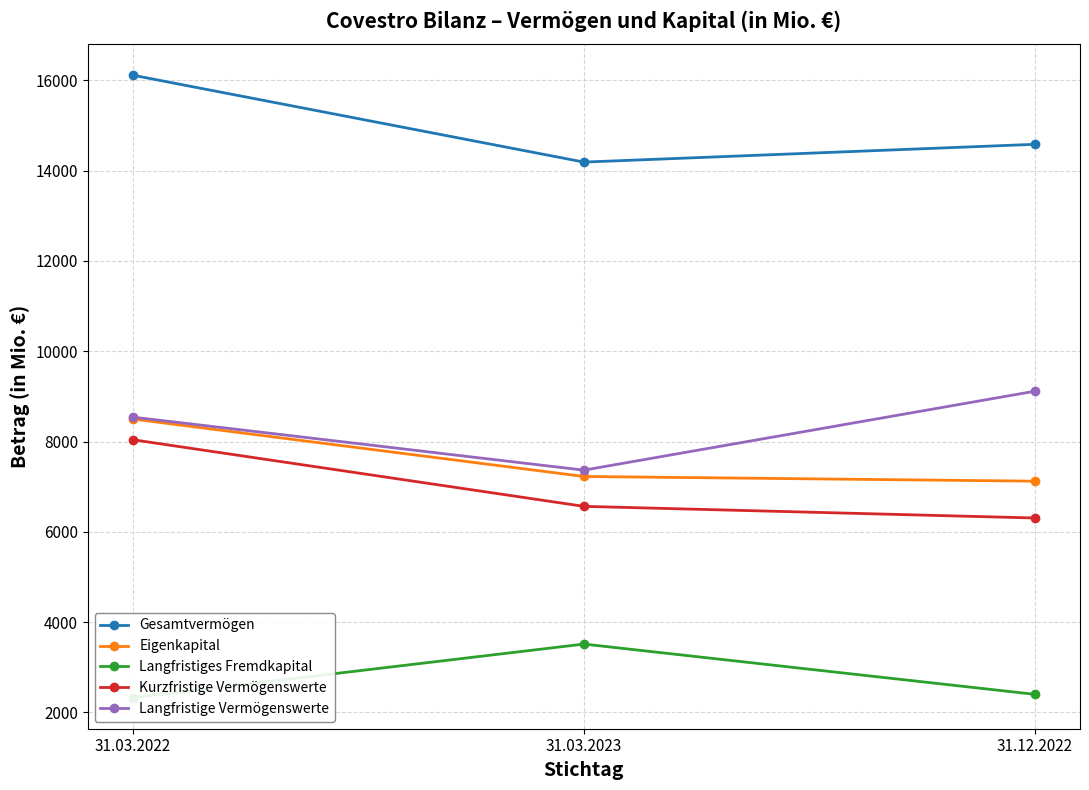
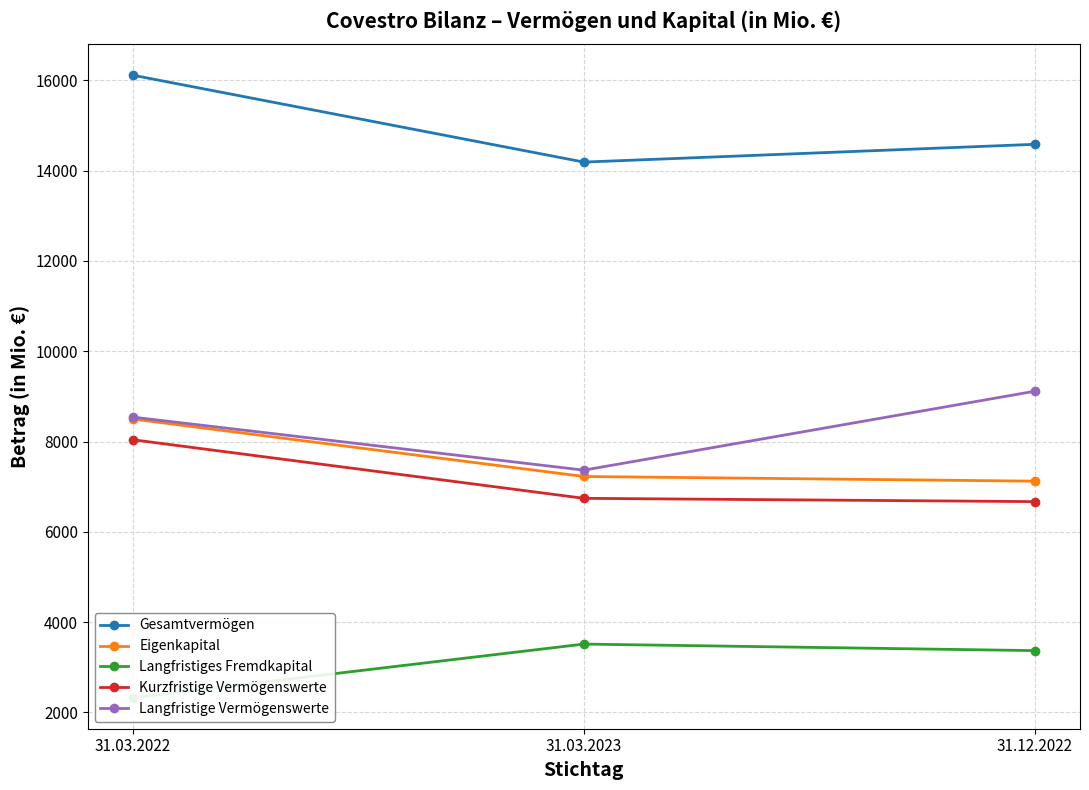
  {
    "Gesamtvermögen": {
      "31.03.2022": 16100,
      "31.03.2023": 14200,
      "31.12.2022": 14600
    },
    "Eigenkapital": {
      "31.03.2023": 7200,
      "31.12.2022": 7100
    },
    "Langfristiges Fremdkapital": {
      "31.03.2023": 3500,
-     "31.12.2022": 2400
+     "31.12.2022": 3400
    },
    "Kurzfristige Vermögenswerte": {
      "31.03.2022": 8000,
-     "31.03.2023": 6600,
-     "31.12.2022": 6300
+     "31.03.2023": 6700,
+     "31.12.2022": 6700
    },
    "Langfristige Vermögenswerte": {
      "31.03.2023": 7400,
      "31.12.2022": 9100
    }
  }
